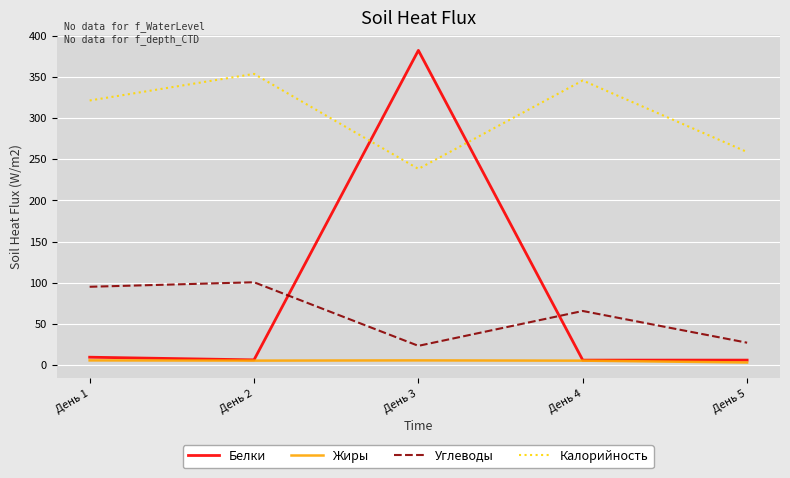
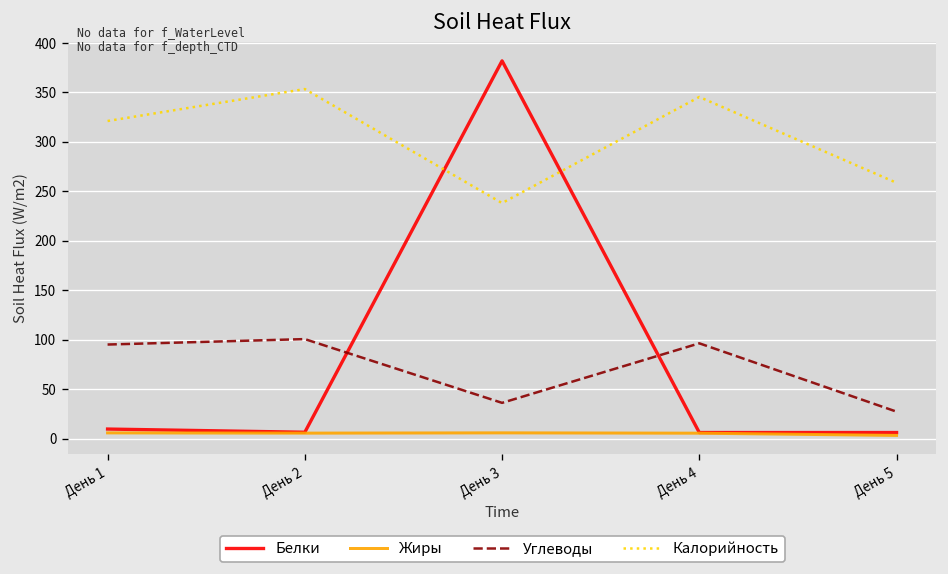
  {
    "Белки": {
      "День 1": 10,
      "День 3": 380
    },
    "Углеводы": {
      "День 1": 100,
      "День 2": 100,
-     "День 3": 20,
-     "День 4": 70,
+     "День 3": 40,
+     "День 4": 100,
      "День 5": 30
    }
  }
